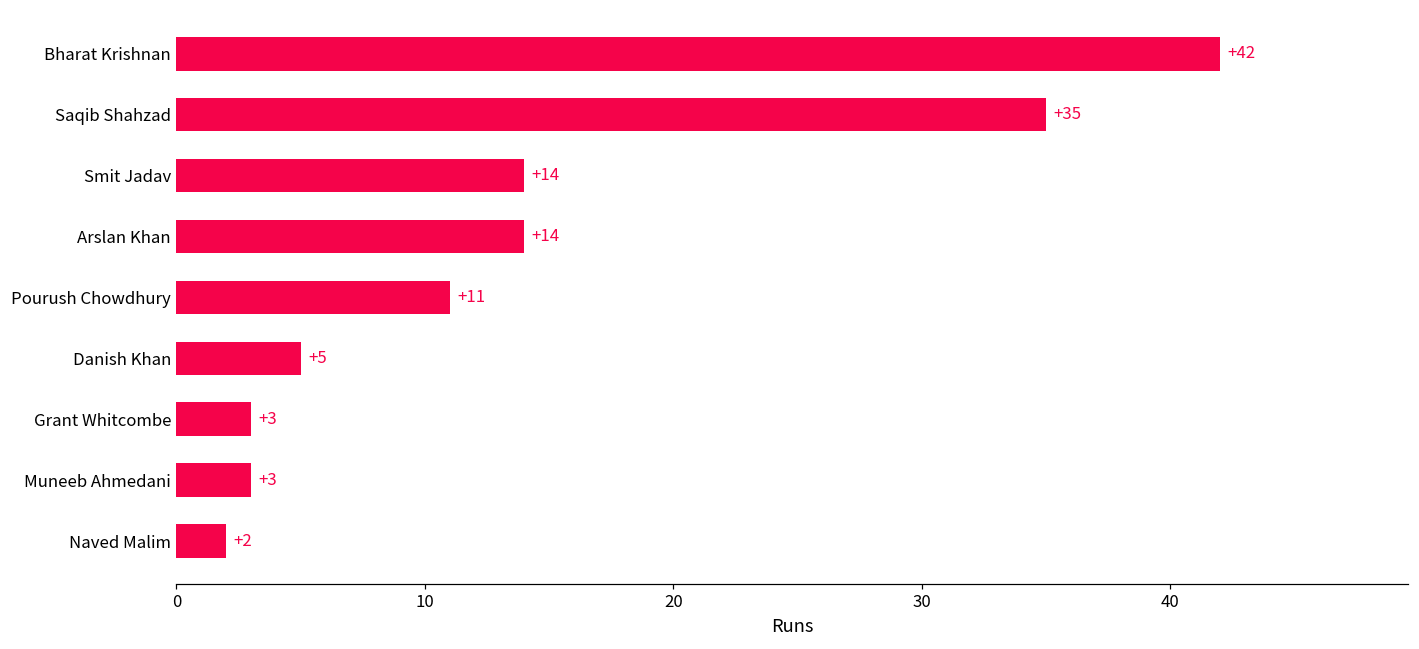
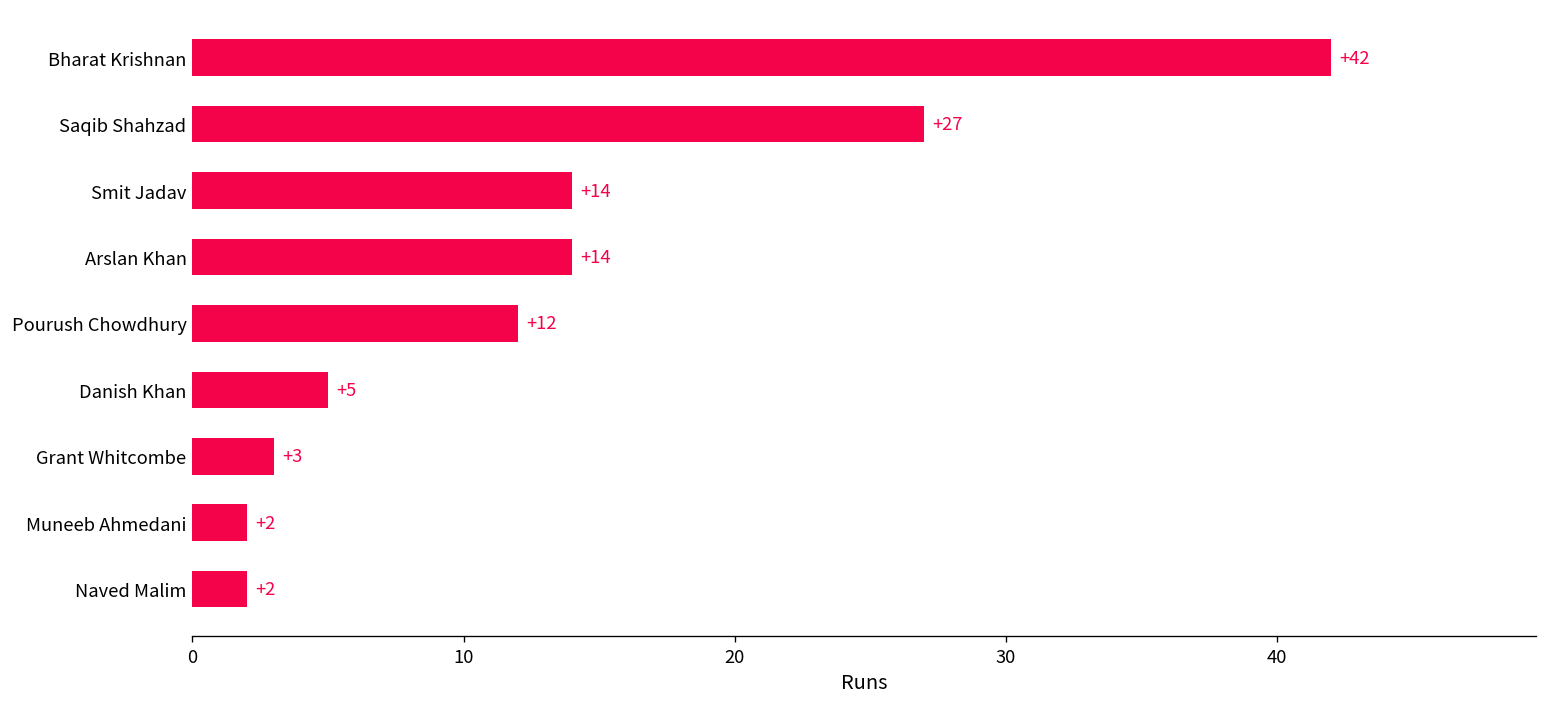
  {
    "Bharat Krishnan": "+42",
-   "Saqib Shahzad": "+35",
+   "Saqib Shahzad": "+27",
    "Smit Jadav": "+14",
    "Arslan Khan": "+14",
-   "Pourush Chowdhury": "+11",
+   "Pourush Chowdhury": "+12",
    "Danish Khan": "+5",
    "Grant Whitcombe": "+3",
-   "Muneeb Ahmedani": "+3",
+   "Muneeb Ahmedani": "+2",
    "Naved Malim": "+2"
  }
